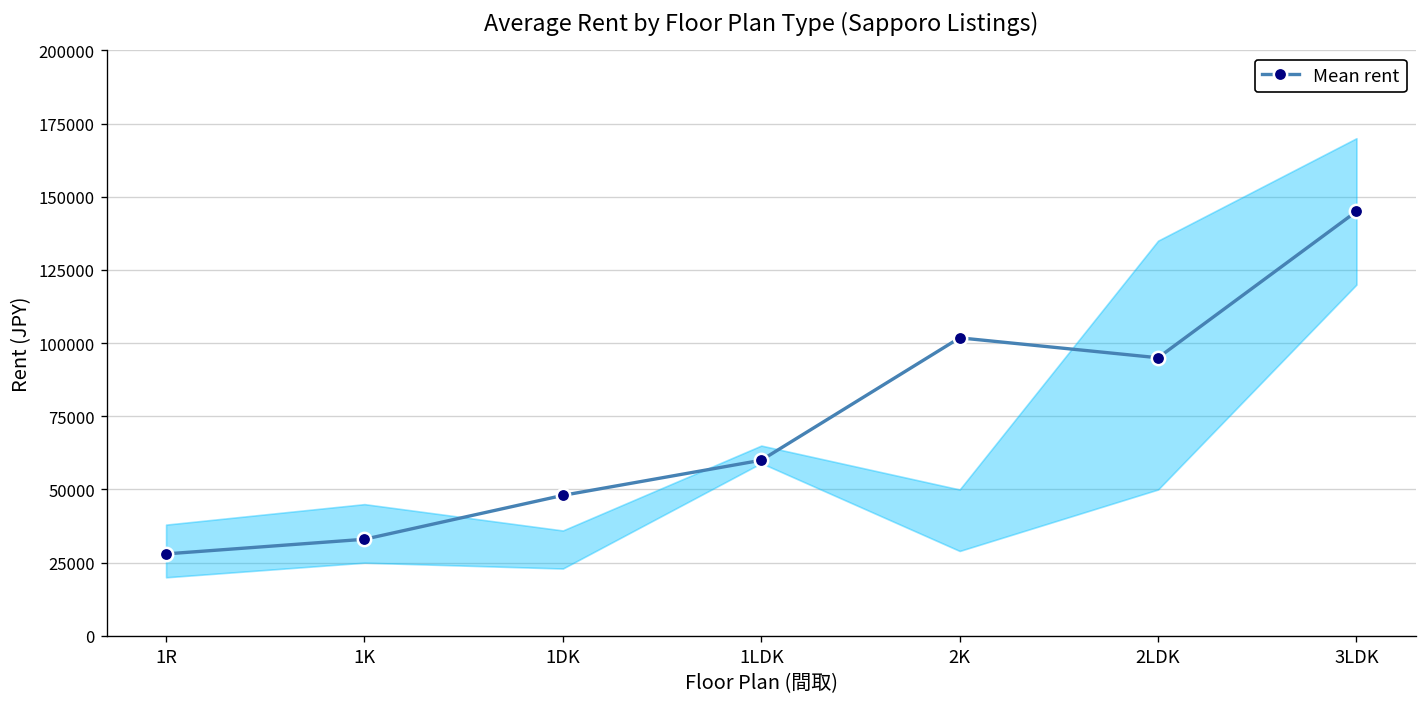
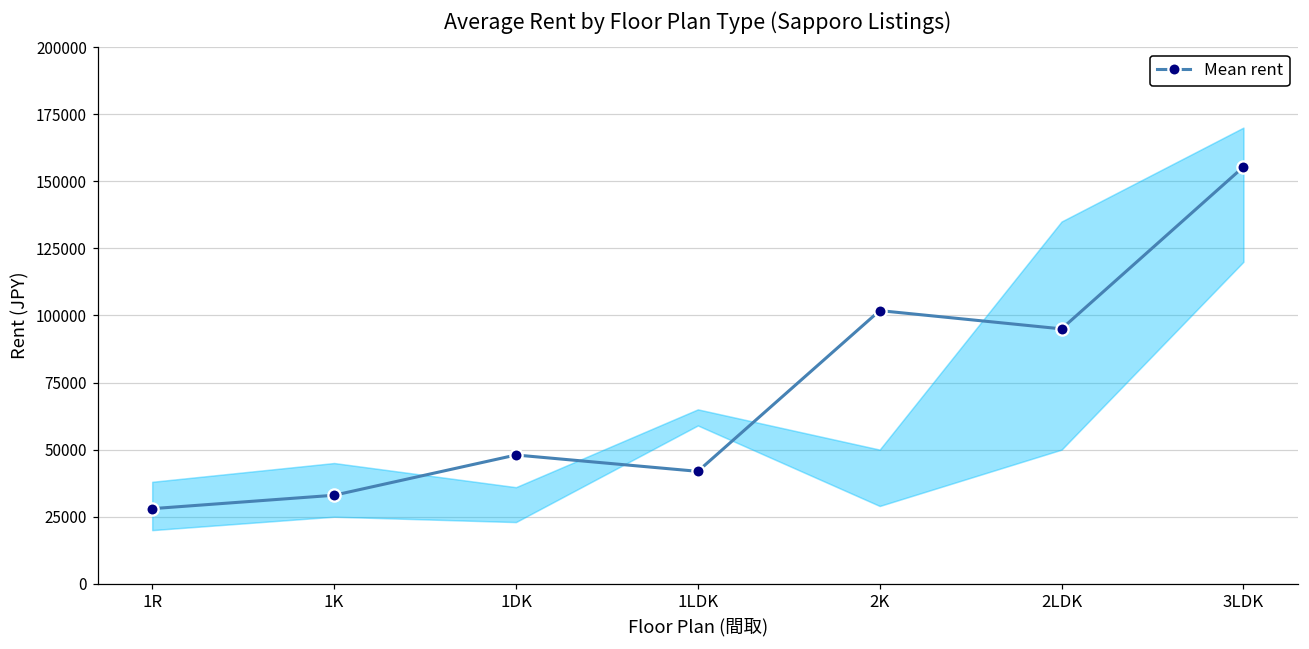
  {
    "Mean rent": {
      "1R": 28000,
      "1K": 33000,
      "1DK": 48000,
-     "1LDK": 60000,
+     "1LDK": 42000,
      "2K": 102000,
      "2LDK": 95000,
-     "3LDK": 145000
+     "3LDK": 155000
    }
  }
